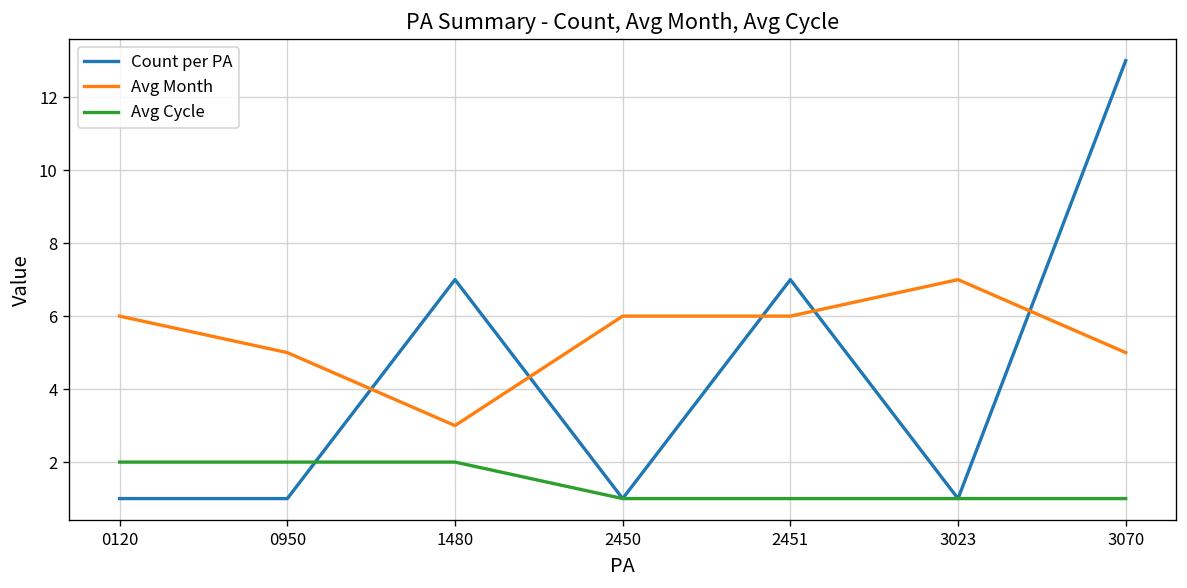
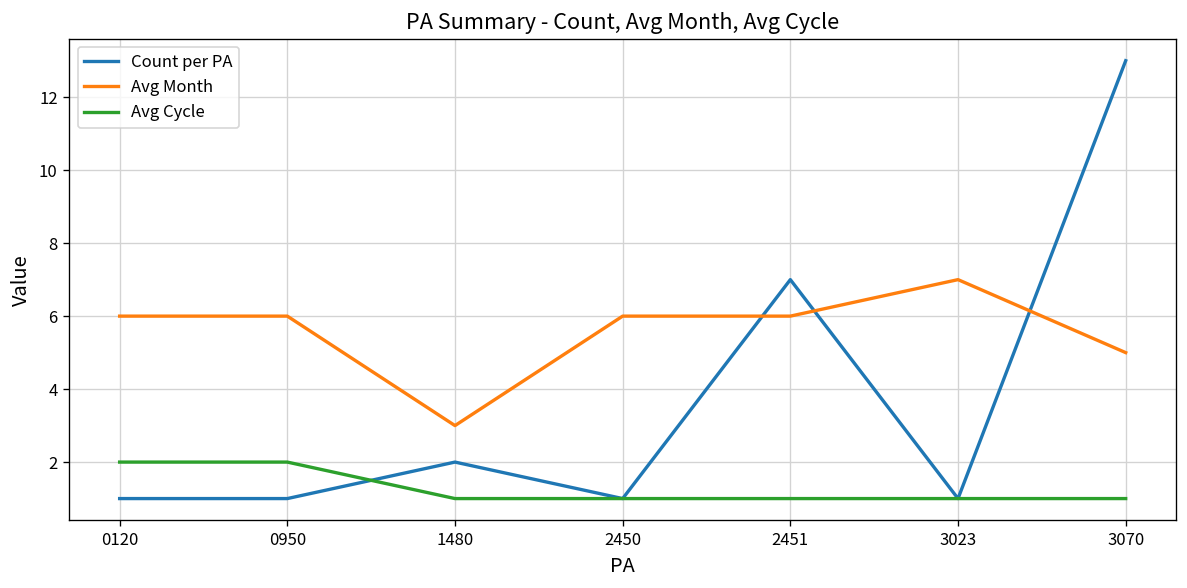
  {
    "Count per PA": {
      "0120": 1,
      "0950": 1,
-     "1480": 7,
+     "1480": 2,
      "2451": 7,
      "3070": 13
    },
    "Avg Month": {
      "0120": 6,
-     "0950": 5,
+     "0950": 6,
      "1480": 3,
      "2450": 6,
      "2451": 6,
      "3023": 7,
      "3070": 5
    },
    "Avg Cycle": {
      "0120": 2,
      "0950": 2,
-     "1480": 2,
+     "1480": 1,
      "2451": 1,
      "3070": 1
    }
  }
